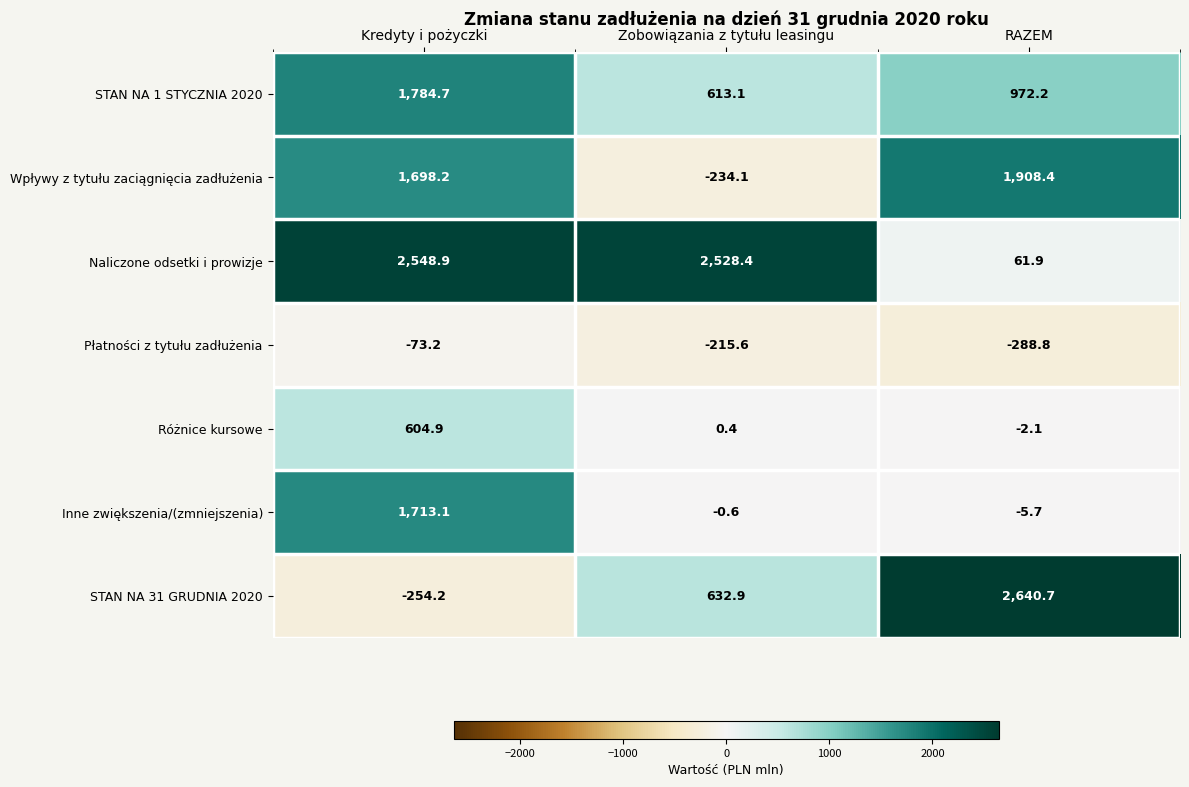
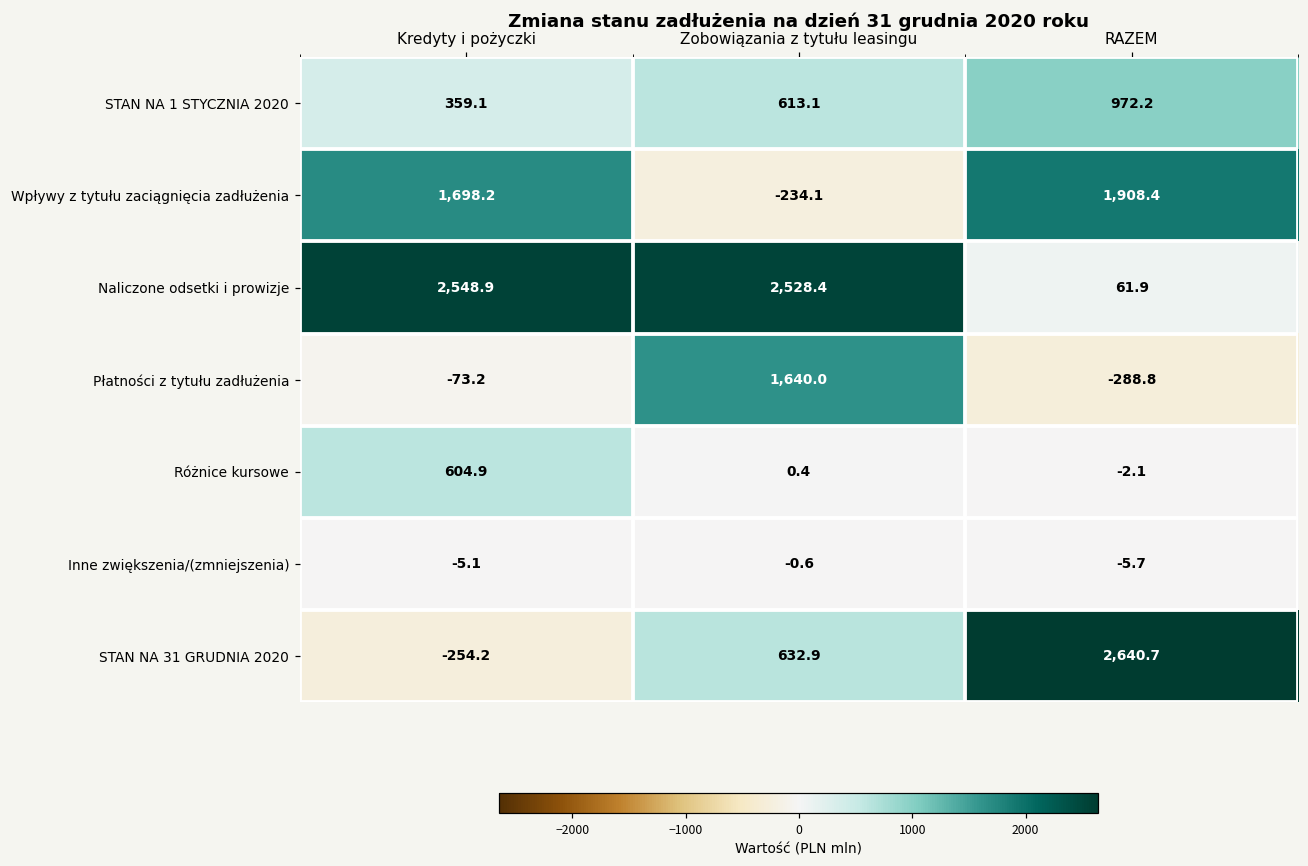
  {
    "STAN NA 1 STYCZNIA 2020": {
-     "Kredyty i pożyczki": "1,784.7",
+     "Kredyty i pożyczki": "359.1",
      "Zobowiązania z tytułu leasingu": "613.1",
      "RAZEM": "972.2"
    },
    "Wpływy z tytułu zaciągnięcia zadłużenia": {
      "Kredyty i pożyczki": "1,698.2",
      "Zobowiązania z tytułu leasingu": "-234.1",
      "RAZEM": "1,908.4"
    },
    "Naliczone odsetki i prowizje": {
      "Kredyty i pożyczki": "2,548.9",
      "Zobowiązania z tytułu leasingu": "2,528.4",
      "RAZEM": "61.9"
    },
    "Płatności z tytułu zadłużenia": {
      "Kredyty i pożyczki": "-73.2",
-     "Zobowiązania z tytułu leasingu": "-215.6",
+     "Zobowiązania z tytułu leasingu": "1,640.0",
      "RAZEM": "-288.8"
    },
    "Różnice kursowe": {
      "Kredyty i pożyczki": "604.9",
      "Zobowiązania z tytułu leasingu": "0.4",
      "RAZEM": "-2.1"
    },
    "Inne zwiększenia/(zmniejszenia)": {
-     "Kredyty i pożyczki": "1,713.1",
+     "Kredyty i pożyczki": "-5.1",
      "Zobowiązania z tytułu leasingu": "-0.6",
      "RAZEM": "-5.7"
    },
    "STAN NA 31 GRUDNIA 2020": {
      "Kredyty i pożyczki": "-254.2",
      "Zobowiązania z tytułu leasingu": "632.9",
      "RAZEM": "2,640.7"
    }
  }
